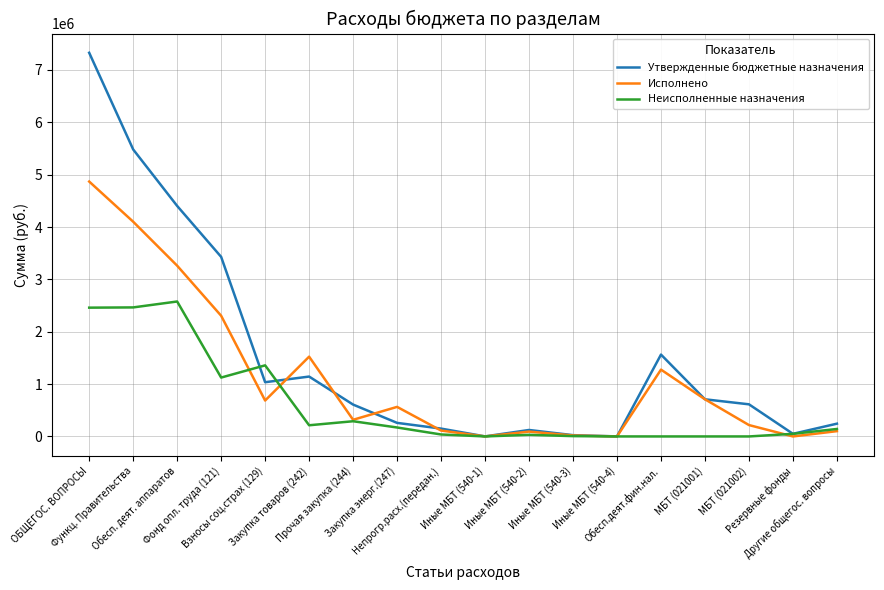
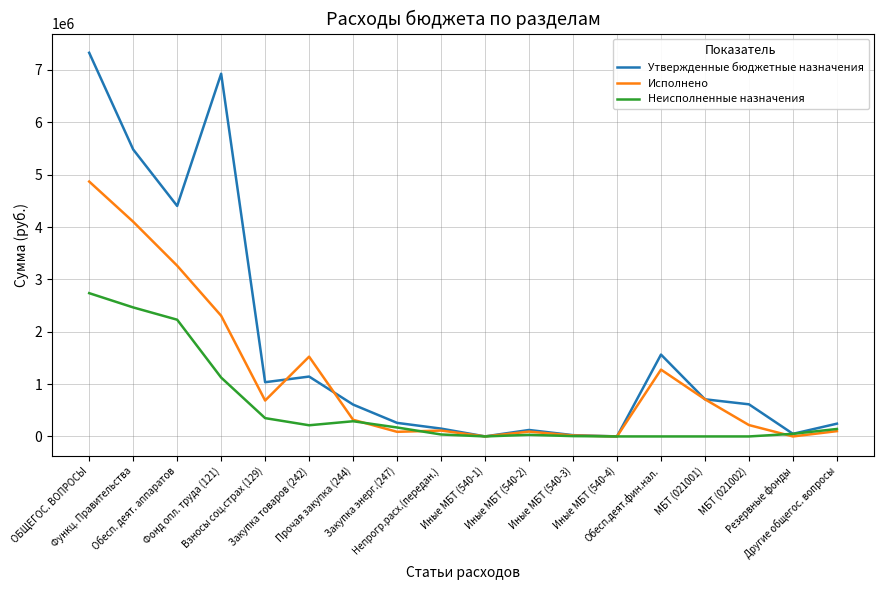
  {
    "Утвержденные бюджетные назначения": {
      "ОБЩЕГОС. ВОПРОСЫ": 7300000,
      "Функц. Правительства": 5500000,
      "Обесп. деят. аппаратов": 4400000,
-     "Фонд опл. труда (121)": 3400000,
+     "Фонд опл. труда (121)": 6900000,
      "Взносы соц.страх (129)": 1000000,
      "Закупка товаров (242)": 1100000,
      "Прочая закупка (244)": 600000,
      "Закупка энерг.(247)": 300000,
      "Обесп.деят.фин.нал.": 1600000,
      "МБТ (021002)": 600000,
      "Другие общегос. вопросы": 200000
    },
    "Исполнено": {
      "ОБЩЕГОС. ВОПРОСЫ": 4900000,
      "Функц. Правительства": 4100000,
      "Обесп. деят. аппаратов": 3300000,
      "Фонд опл. труда (121)": 2300000,
      "Взносы соц.страх (129)": 700000,
      "Закупка товаров (242)": 1500000,
-     "Закупка энерг.(247)": 600000,
+     "Закупка энерг.(247)": 100000,
      "Обесп.деят.фин.нал.": 1300000,
      "МБТ (021002)": 200000,
      "Резервные фонды": 0
    },
    "Неисполненные назначения": {
-     "ОБЩЕГОС. ВОПРОСЫ": 2500000,
+     "ОБЩЕГОС. ВОПРОСЫ": 2700000,
      "Функц. Правительства": 2500000,
-     "Обесп. деят. аппаратов": 2600000,
+     "Обесп. деят. аппаратов": 2200000,
      "Фонд опл. труда (121)": 1100000,
-     "Взносы соц.страх (129)": 1400000,
+     "Взносы соц.страх (129)": 300000,
      "Закупка товаров (242)": 200000,
      "Закупка энерг.(247)": 200000,
      "Непрогр.расх.(передан.)": 0,
      "Иные МБТ (540-2)": 0,
      "Обесп.деят.фин.нал.": 0,
      "МБТ (021001)": 0,
      "МБТ (021002)": 0
    }
  }
